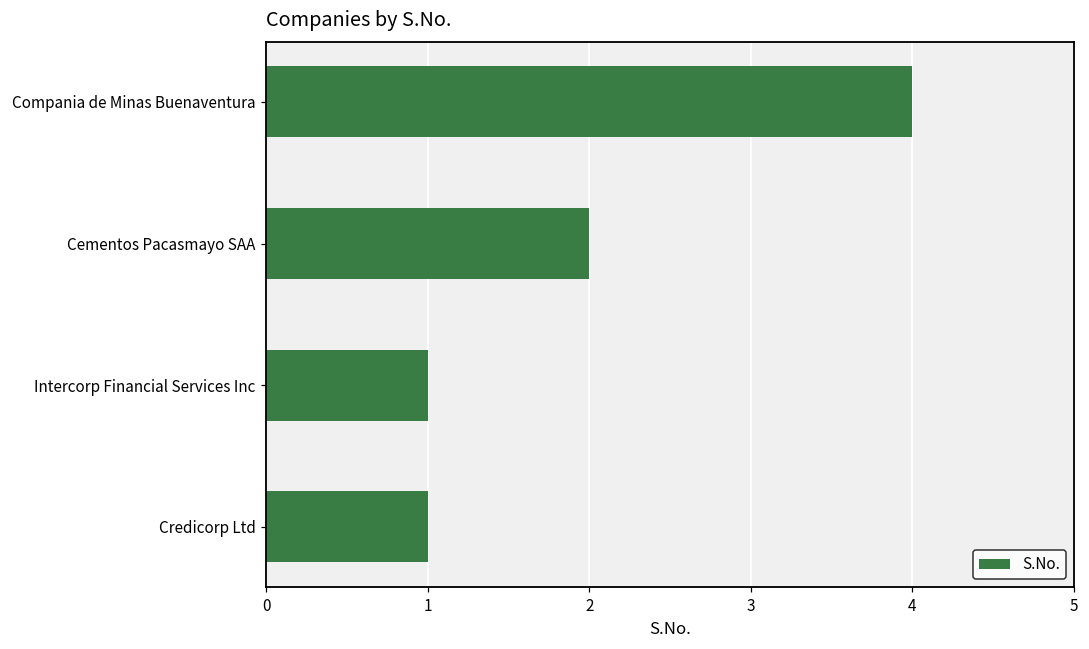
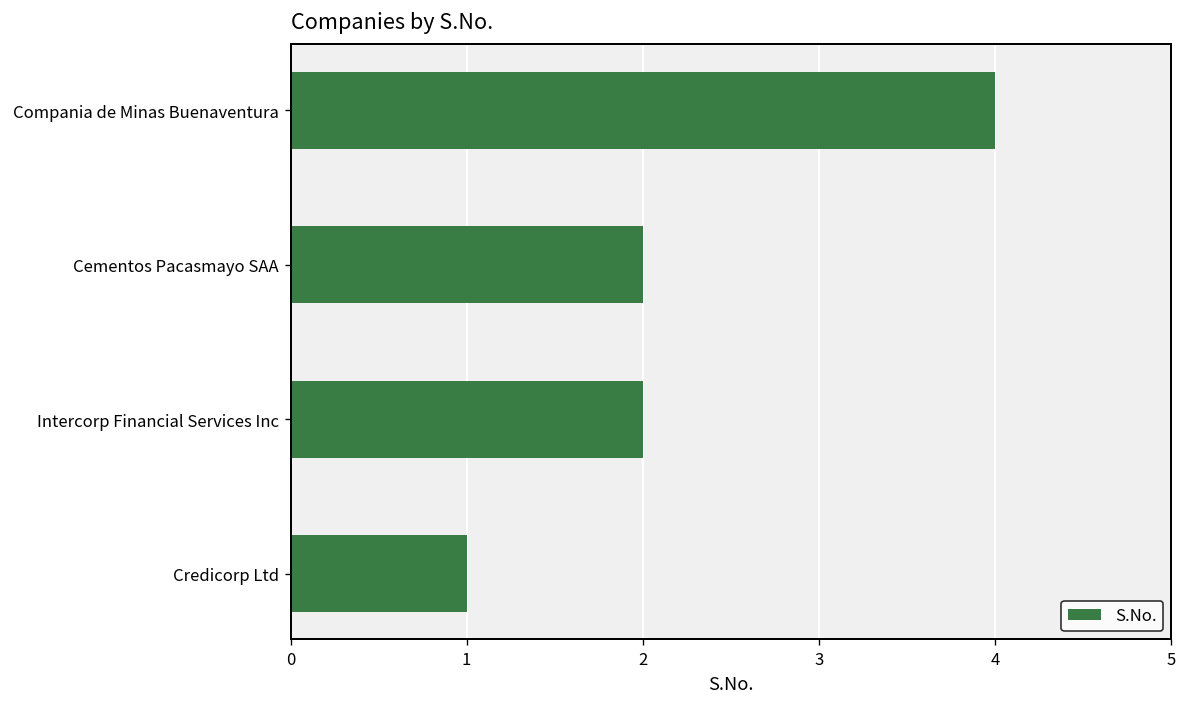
  {
    "Compania de Minas Buenaventura": 4,
    "Cementos Pacasmayo SAA": 2,
-   "Intercorp Financial Services Inc": 1,
+   "Intercorp Financial Services Inc": 2,
    "Credicorp Ltd": 1
  }
